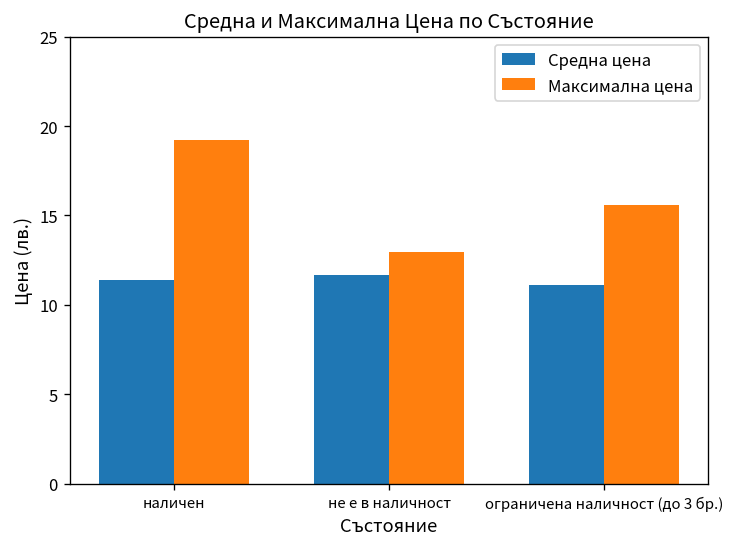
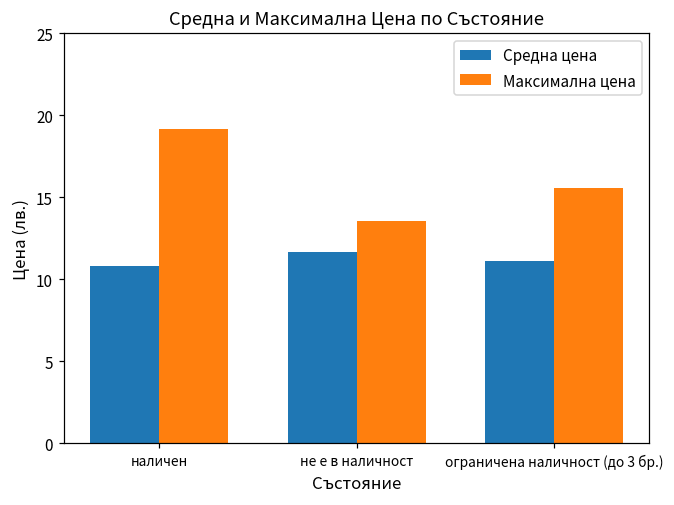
  {
    "Средна цена": {
-     "наличен": 11.4,
+     "наличен": 10.8,
      "не е в наличност": 11.7,
      "ограничена наличност (до 3 бр.)": 11.1
    },
    "Максимална цена": {
      "наличен": 19.2,
-     "не е в наличност": 12.9,
+     "не е в наличност": 13.5,
      "ограничена наличност (до 3 бр.)": 15.6
    }
  }
